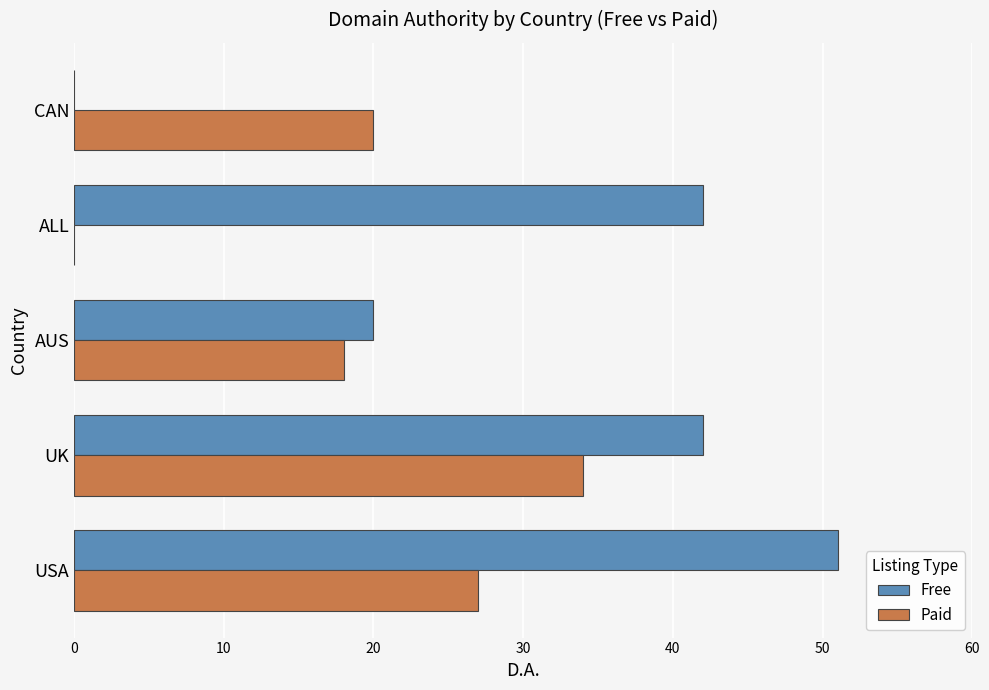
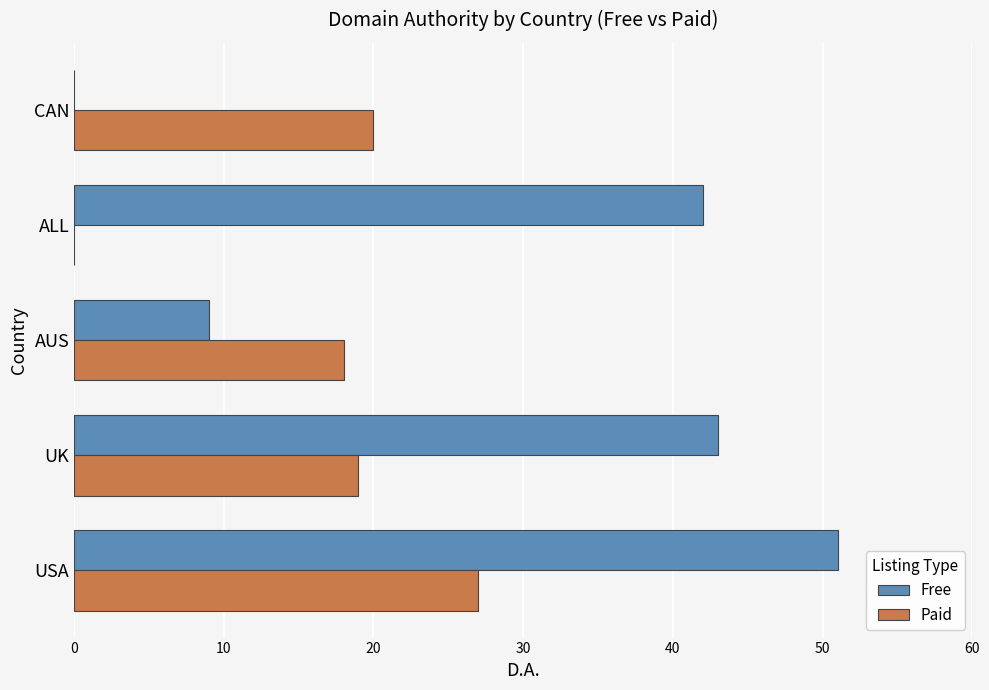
  {
    "Free": {
      "CAN": 0,
      "ALL": 42,
-     "AUS": 20,
-     "UK": 42,
+     "AUS": 9,
+     "UK": 43,
      "USA": 51
    },
    "Paid": {
      "CAN": 20,
      "ALL": 0,
      "AUS": 18,
-     "UK": 34,
+     "UK": 19,
      "USA": 27
    }
  }
